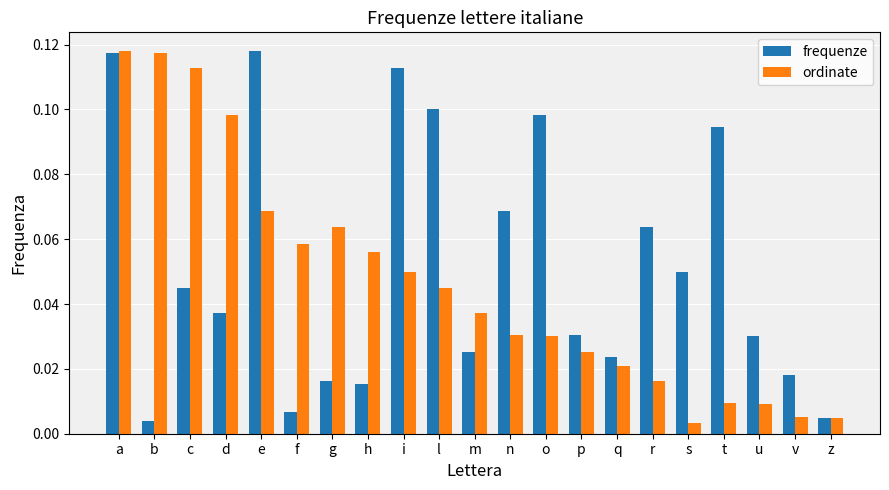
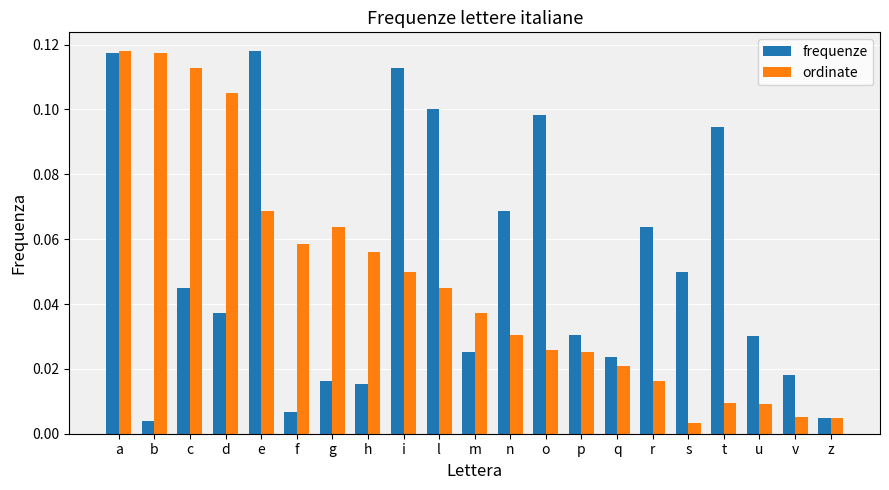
  {
    "frequenze": {
      "a": 0.117,
      "b": 0.004,
      "c": 0.045,
      "d": 0.037,
      "e": 0.118,
      "f": 0.007,
      "g": 0.016,
      "h": 0.015,
      "i": 0.113,
      "l": 0.100,
      "m": 0.025,
      "n": 0.069,
      "o": 0.098,
      "p": 0.031,
      "q": 0.024,
      "r": 0.064,
      "s": 0.050,
      "t": 0.095,
      "u": 0.030,
      "v": 0.018,
      "z": 0.005
    },
    "ordinate": {
      "a": 0.118,
      "b": 0.117,
      "c": 0.113,
-     "d": 0.098,
+     "d": 0.105,
      "e": 0.069,
      "f": 0.058,
      "g": 0.064,
      "h": 0.056,
      "i": 0.050,
      "l": 0.045,
      "m": 0.037,
      "n": 0.031,
-     "o": 0.030,
+     "o": 0.026,
      "p": 0.025,
      "q": 0.021,
      "r": 0.016,
      "s": 0.003,
      "t": 0.010,
      "u": 0.009,
      "v": 0.005,
      "z": 0.005
    }
  }
